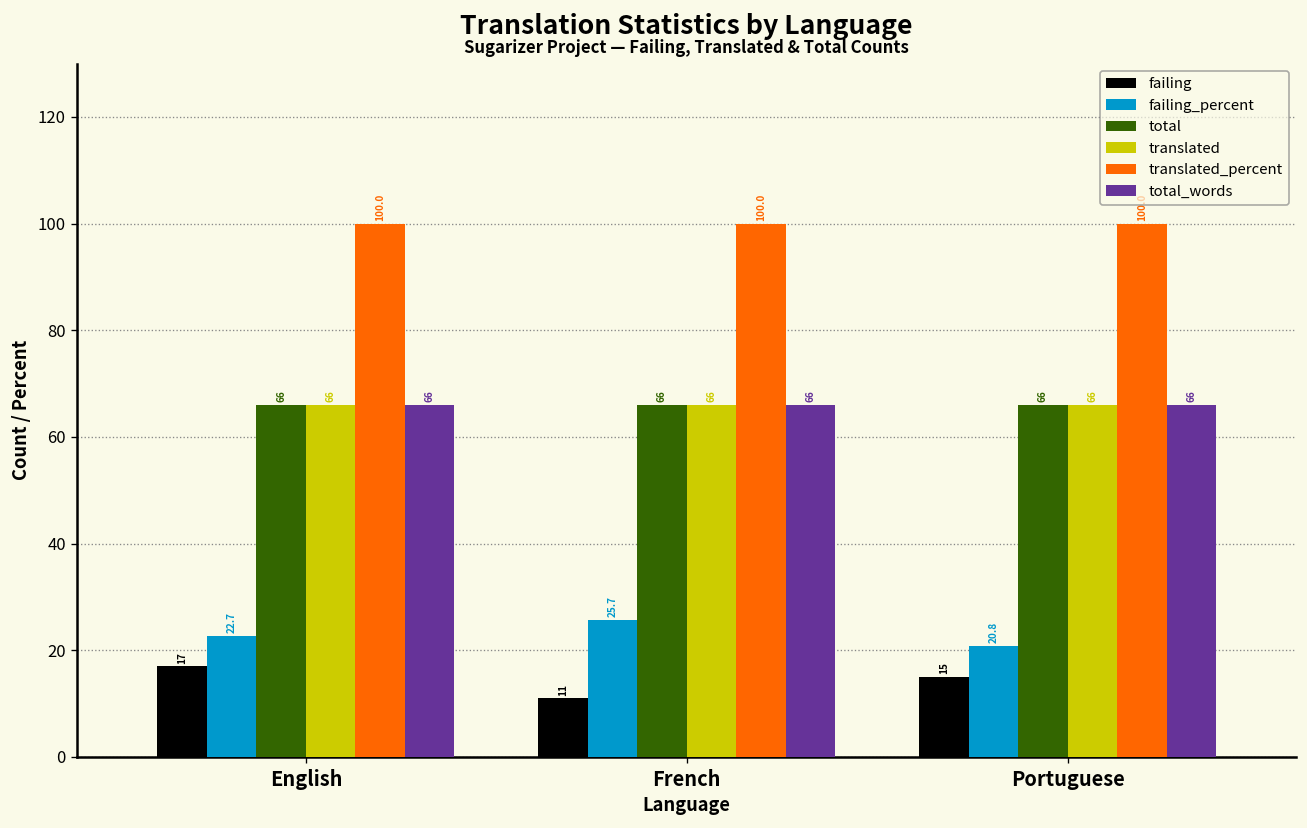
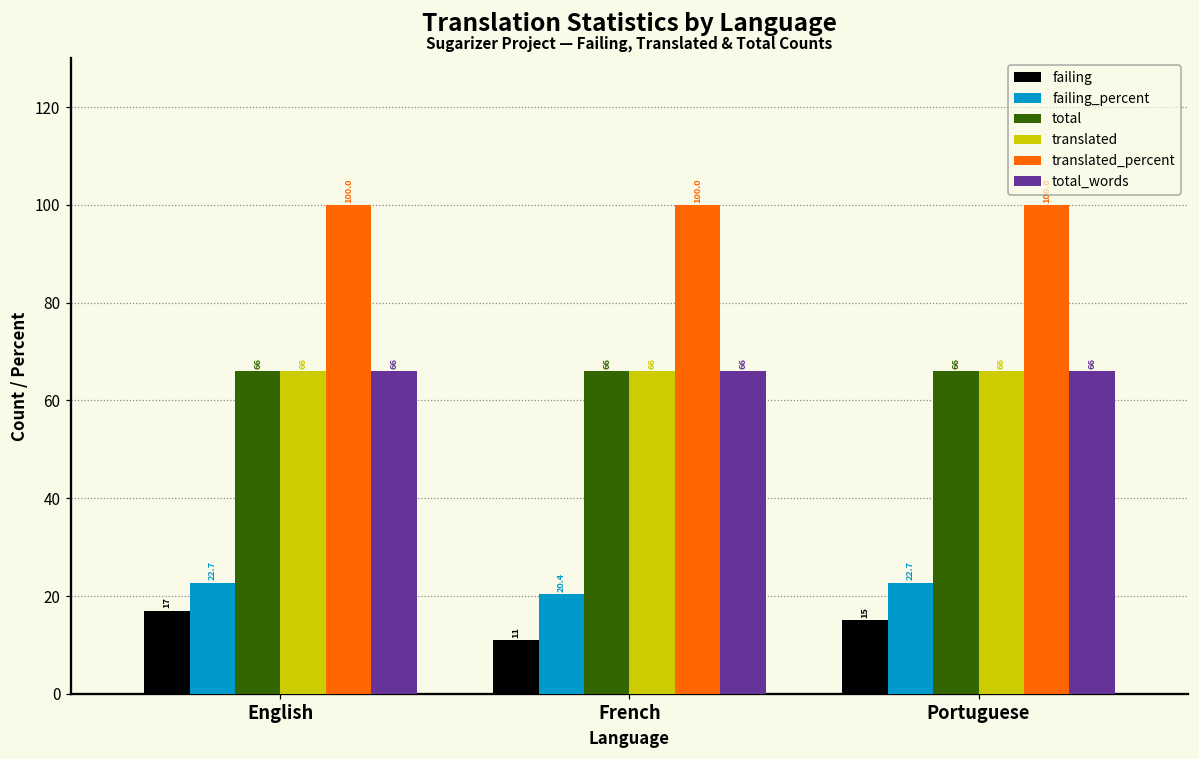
  {
    "failing": {
      "English": 17,
      "French": 11,
      "Portuguese": 15
    },
    "failing_percent": {
      "English": 22.7,
-     "French": 25.7,
-     "Portuguese": 20.8
+     "French": 20.4,
+     "Portuguese": 22.7
    },
    "total": {
      "English": 66,
      "French": 66,
      "Portuguese": 66
    },
    "translated": {
      "English": 66,
      "French": 66,
      "Portuguese": 66
    },
    "translated_percent": {
      "English": 100.0,
      "French": 100.0
    },
    "total_words": {
      "English": 66,
      "French": 66,
      "Portuguese": 66
    }
  }
